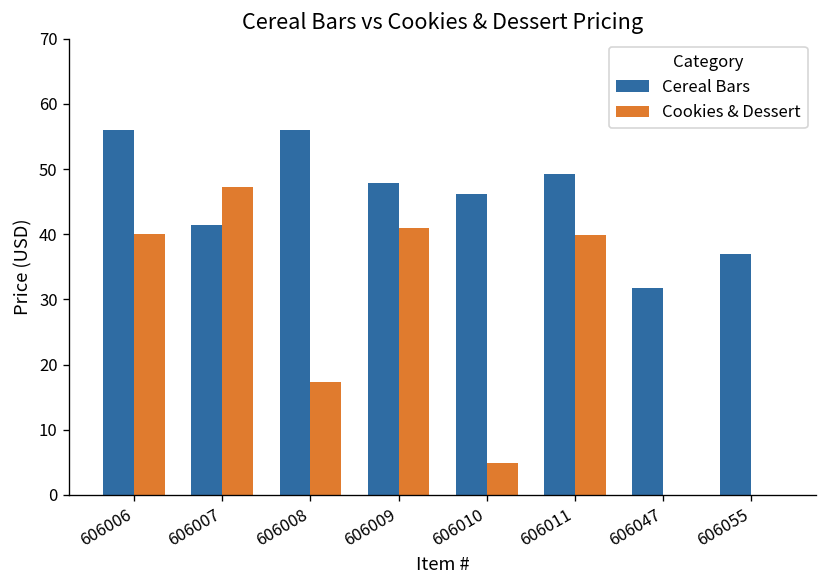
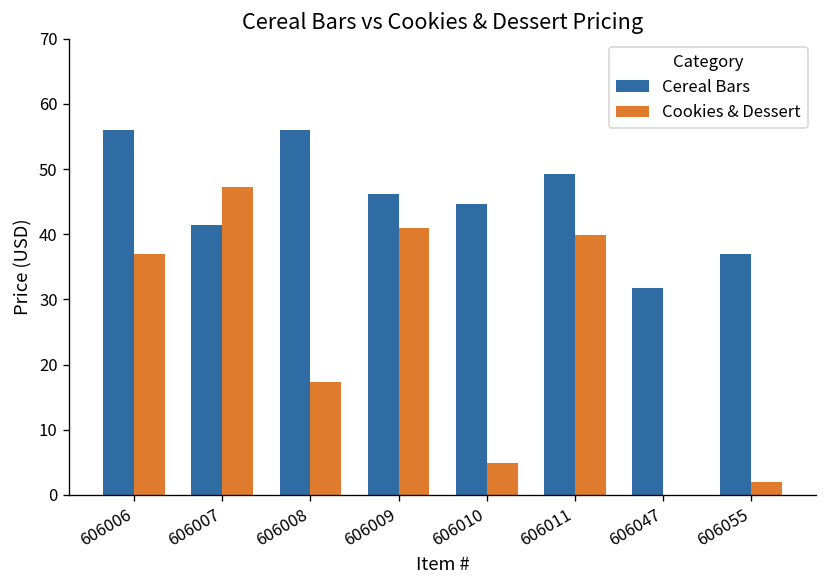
  {
    "Cereal Bars": {
      "606006": 56,
      "606007": 41,
      "606008": 56,
-     "606009": 48,
-     "606010": 46,
+     "606009": 46,
+     "606010": 45,
      "606011": 49,
      "606047": 32,
      "606055": 37
    },
    "Cookies & Dessert": {
-     "606006": 40,
+     "606006": 37,
      "606007": 47,
      "606008": 17,
      "606009": 41,
      "606010": 5,
      "606011": 40,
      "606047": 0,
-     "606055": 0
+     "606055": 2
    }
  }
